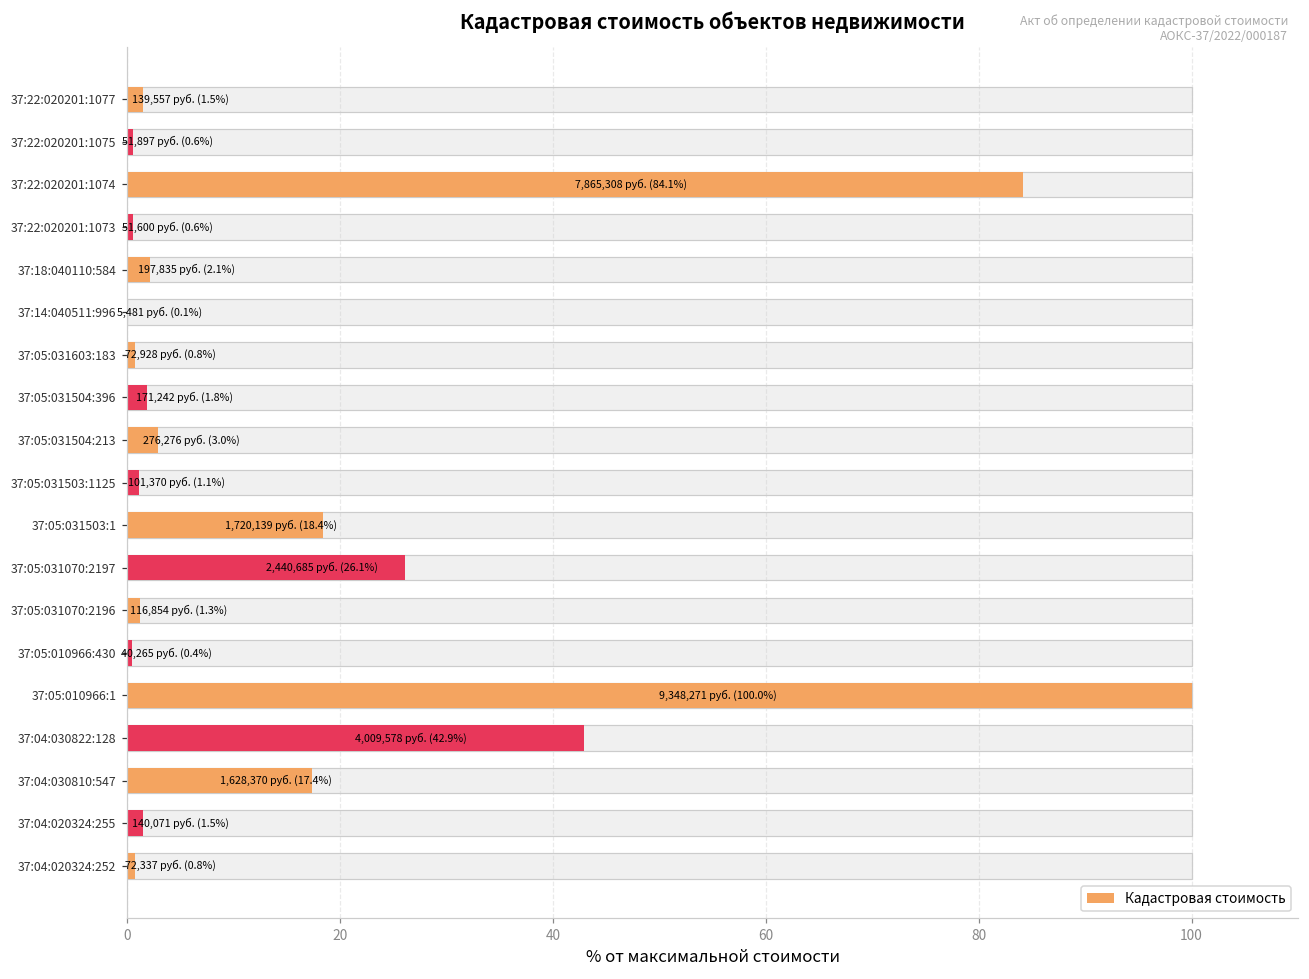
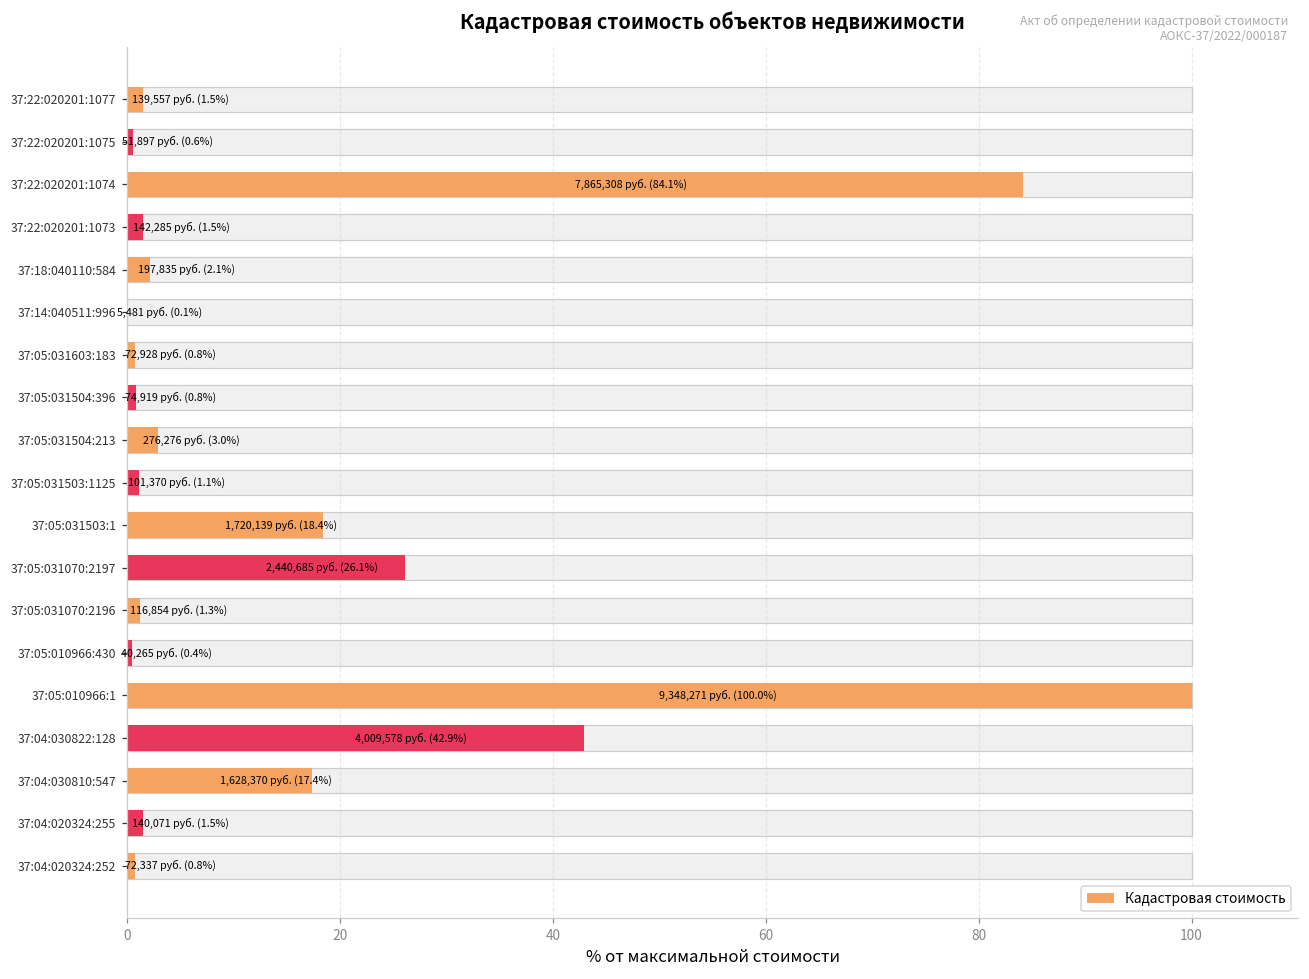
  {
    "Кадастровая стоимость": {
-     "37:22:020201:1073": "51,600 руб. (0.6%)",
-     "37:05:031504:396": "171,242 руб. (1.8%)",
+     "37:22:020201:1073": "142,285 руб. (1.5%)",
+     "37:05:031504:396": "74,919 руб. (0.8%)",
      "37:05:010966:1": "(100.0%)"
    }
  }
